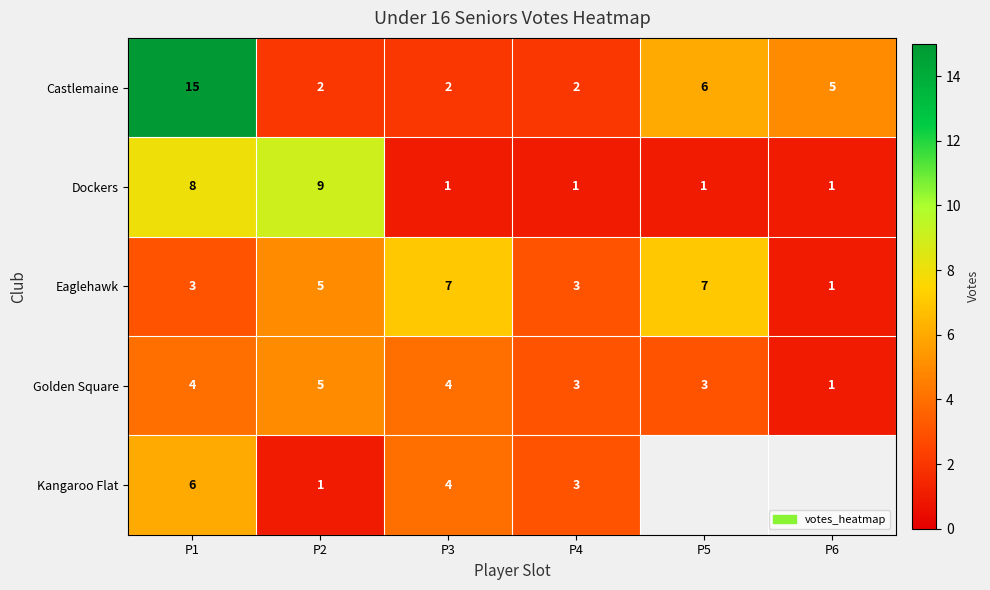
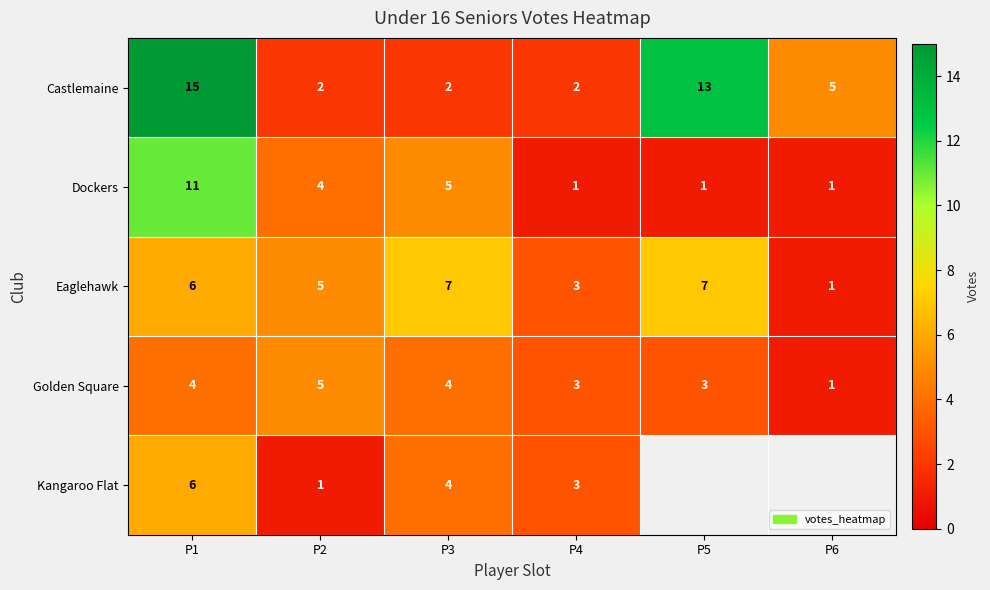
  {
    "Castlemaine": {
      "P1": 15,
      "P2": 2,
      "P3": 2,
      "P4": 2,
-     "P5": 6,
+     "P5": 13,
      "P6": 5
    },
    "Dockers": {
-     "P1": 8,
-     "P2": 9,
-     "P3": 1,
+     "P1": 11,
+     "P2": 4,
+     "P3": 5,
      "P4": 1,
      "P5": 1,
      "P6": 1
    },
    "Eaglehawk": {
-     "P1": 3,
+     "P1": 6,
      "P2": 5,
      "P3": 7,
      "P4": 3,
      "P5": 7,
      "P6": 1
    },
    "Golden Square": {
      "P1": 4,
      "P2": 5,
      "P3": 4,
      "P4": 3,
      "P5": 3,
      "P6": 1
    },
    "Kangaroo Flat": {
      "P1": 6,
      "P2": 1,
      "P3": 4,
      "P4": 3
    }
  }
